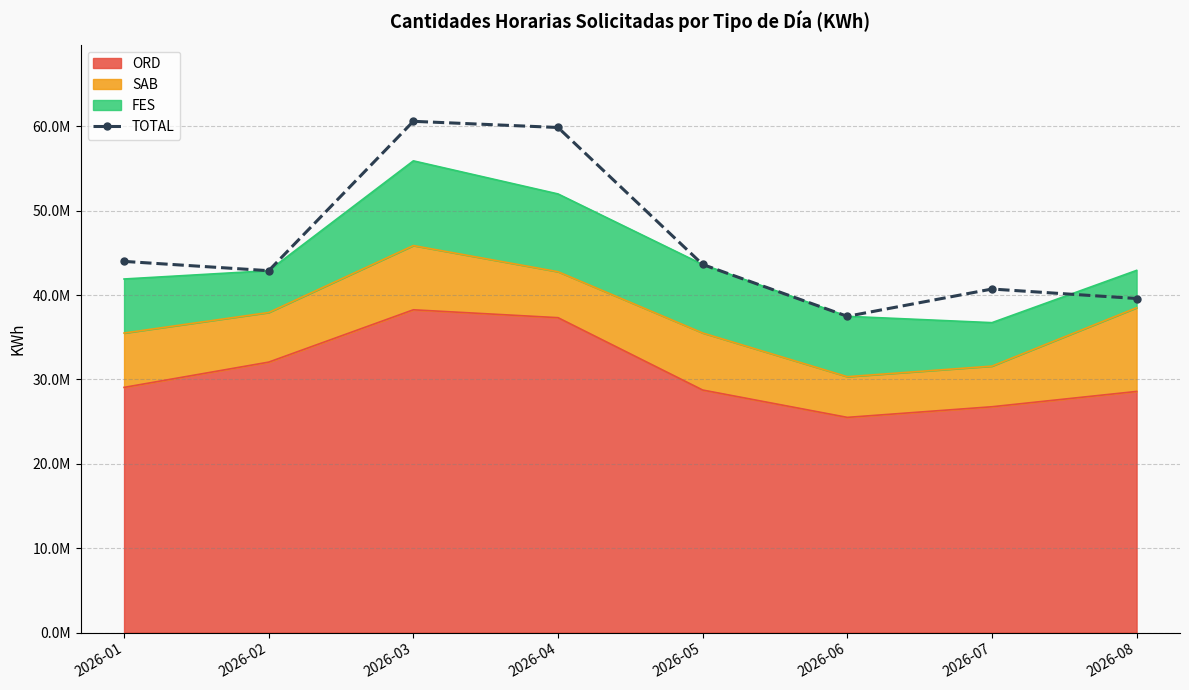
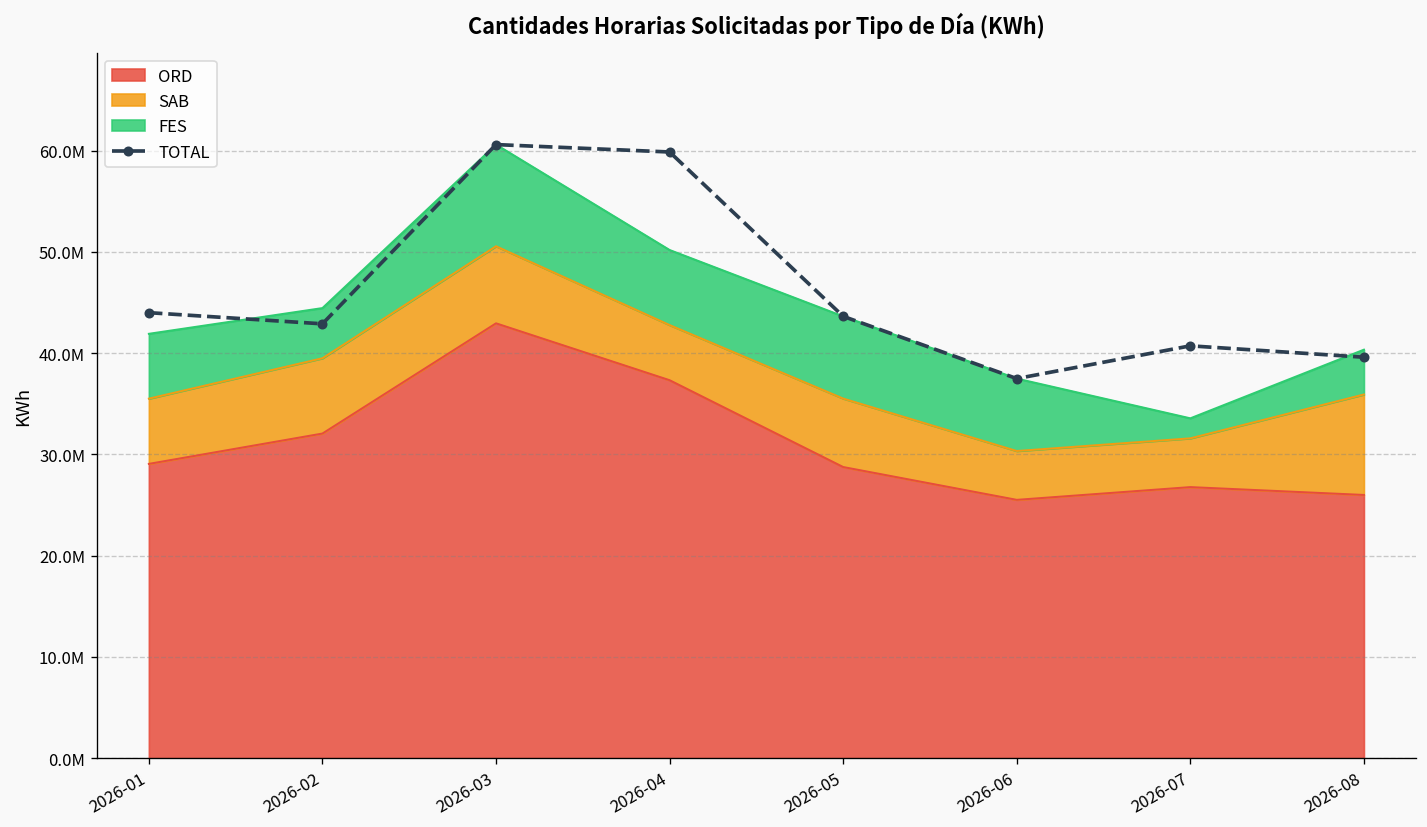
  {
    "ORD": {
      "2026-01": 29000000,
      "2026-02": 32000000,
-     "2026-03": 38000000,
+     "2026-03": 43000000,
      "2026-04": 37000000,
      "2026-05": 29000000,
      "2026-06": 26000000,
      "2026-07": 27000000,
-     "2026-08": 29000000
+     "2026-08": 26000000
    },
    "SAB": {
      "2026-01": 6000000,
-     "2026-02": 6000000,
+     "2026-02": 7000000,
      "2026-03": 8000000,
      "2026-04": 5000000,
      "2026-05": 7000000,
      "2026-06": 5000000,
      "2026-07": 5000000,
      "2026-08": 10000000
    },
    "FES": {
      "2026-01": 6000000,
-     "2026-04": 9000000,
-     "2026-07": 5000000,
+     "2026-04": 7000000,
+     "2026-07": 2000000,
      "2026-08": 4000000
    },
    "TOTAL": {
      "2026-01": 44000000,
      "2026-04": 60000000,
      "2026-07": 41000000,
      "2026-08": 40000000
    }
  }
